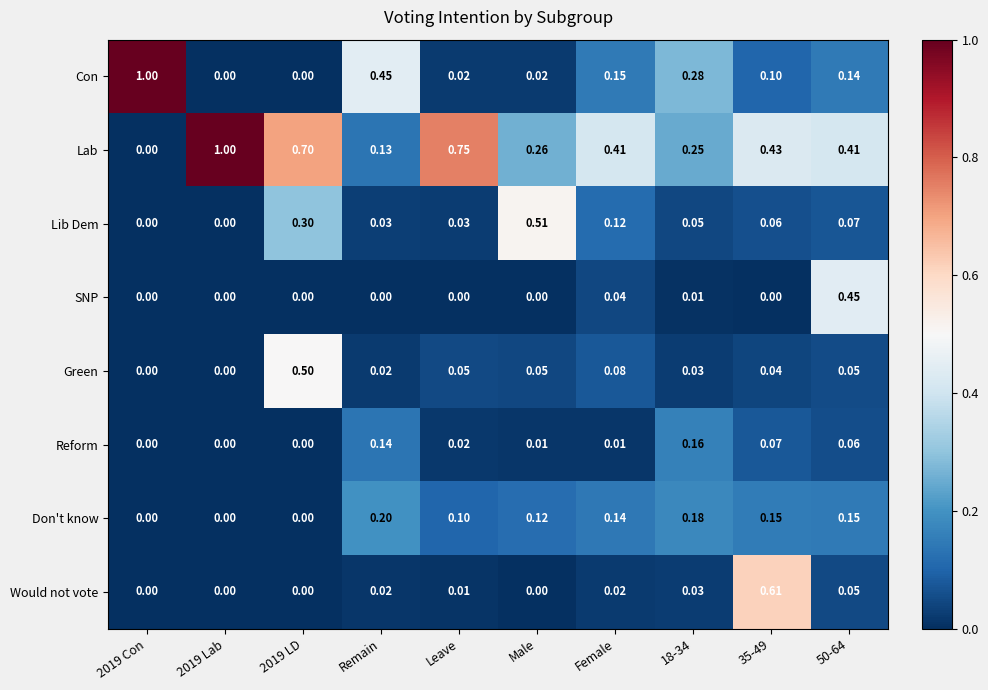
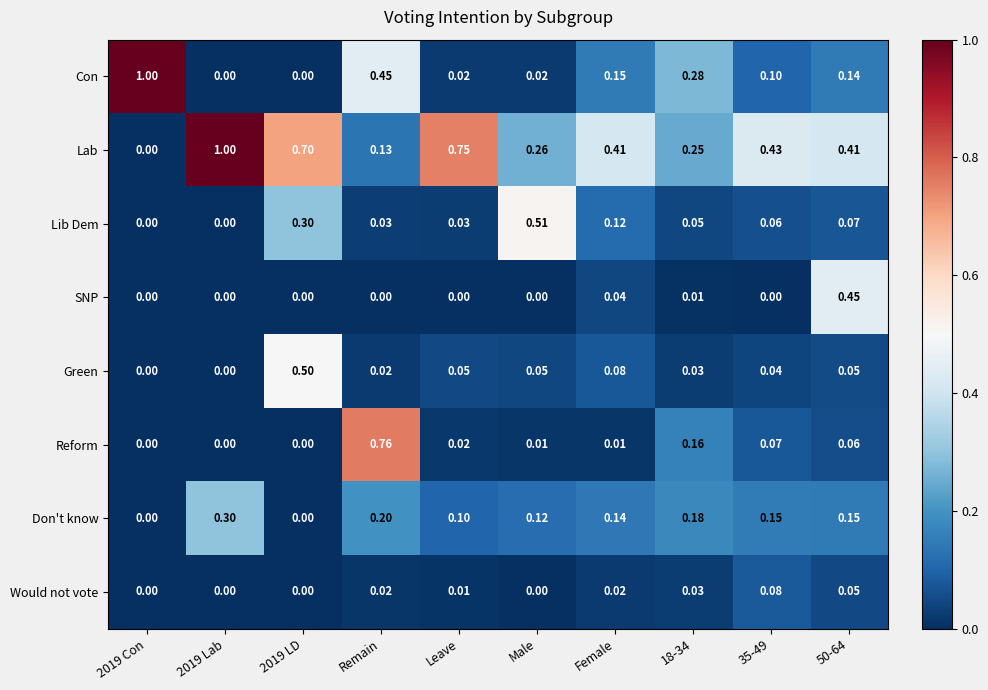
  {
    "Con": {
      "2019 Con": 1.00,
      "2019 Lab": 0.00,
      "2019 LD": 0.00,
      "Remain": 0.45,
      "Leave": 0.02,
      "Male": 0.02,
      "Female": 0.15,
      "18-34": 0.28,
      "35-49": 0.10,
      "50-64": 0.14
    },
    "Lab": {
      "2019 Con": 0.00,
      "2019 Lab": 1.00,
      "2019 LD": 0.70,
      "Remain": 0.13,
      "Leave": 0.75,
      "Male": 0.26,
      "Female": 0.41,
      "18-34": 0.25,
      "35-49": 0.43,
      "50-64": 0.41
    },
    "Lib Dem": {
      "2019 Con": 0.00,
      "2019 Lab": 0.00,
      "2019 LD": 0.30,
      "Remain": 0.03,
      "Leave": 0.03,
      "Male": 0.51,
      "Female": 0.12,
      "18-34": 0.05,
      "35-49": 0.06,
      "50-64": 0.07
    },
    "SNP": {
      "2019 Con": 0.00,
      "2019 Lab": 0.00,
      "2019 LD": 0.00,
      "Remain": 0.00,
      "Leave": 0.00,
      "Male": 0.00,
      "Female": 0.04,
      "18-34": 0.01,
      "35-49": 0.00,
      "50-64": 0.45
    },
    "Green": {
      "2019 Con": 0.00,
      "2019 Lab": 0.00,
      "2019 LD": 0.50,
      "Remain": 0.02,
      "Leave": 0.05,
      "Male": 0.05,
      "Female": 0.08,
      "18-34": 0.03,
      "35-49": 0.04,
      "50-64": 0.05
    },
    "Reform": {
      "2019 Con": 0.00,
      "2019 Lab": 0.00,
      "2019 LD": 0.00,
-     "Remain": 0.14,
+     "Remain": 0.76,
      "Leave": 0.02,
      "Male": 0.01,
      "Female": 0.01,
      "18-34": 0.16,
      "35-49": 0.07,
      "50-64": 0.06
    },
    "Don't know": {
      "2019 Con": 0.00,
-     "2019 Lab": 0.00,
+     "2019 Lab": 0.30,
      "2019 LD": 0.00,
      "Remain": 0.20,
      "Leave": 0.10,
      "Male": 0.12,
      "Female": 0.14,
      "18-34": 0.18,
      "35-49": 0.15,
      "50-64": 0.15
    },
    "Would not vote": {
      "2019 Con": 0.00,
      "2019 Lab": 0.00,
      "2019 LD": 0.00,
      "Remain": 0.02,
      "Leave": 0.01,
      "Male": 0.00,
      "Female": 0.02,
      "18-34": 0.03,
-     "35-49": 0.61,
+     "35-49": 0.08,
      "50-64": 0.05
    }
  }
